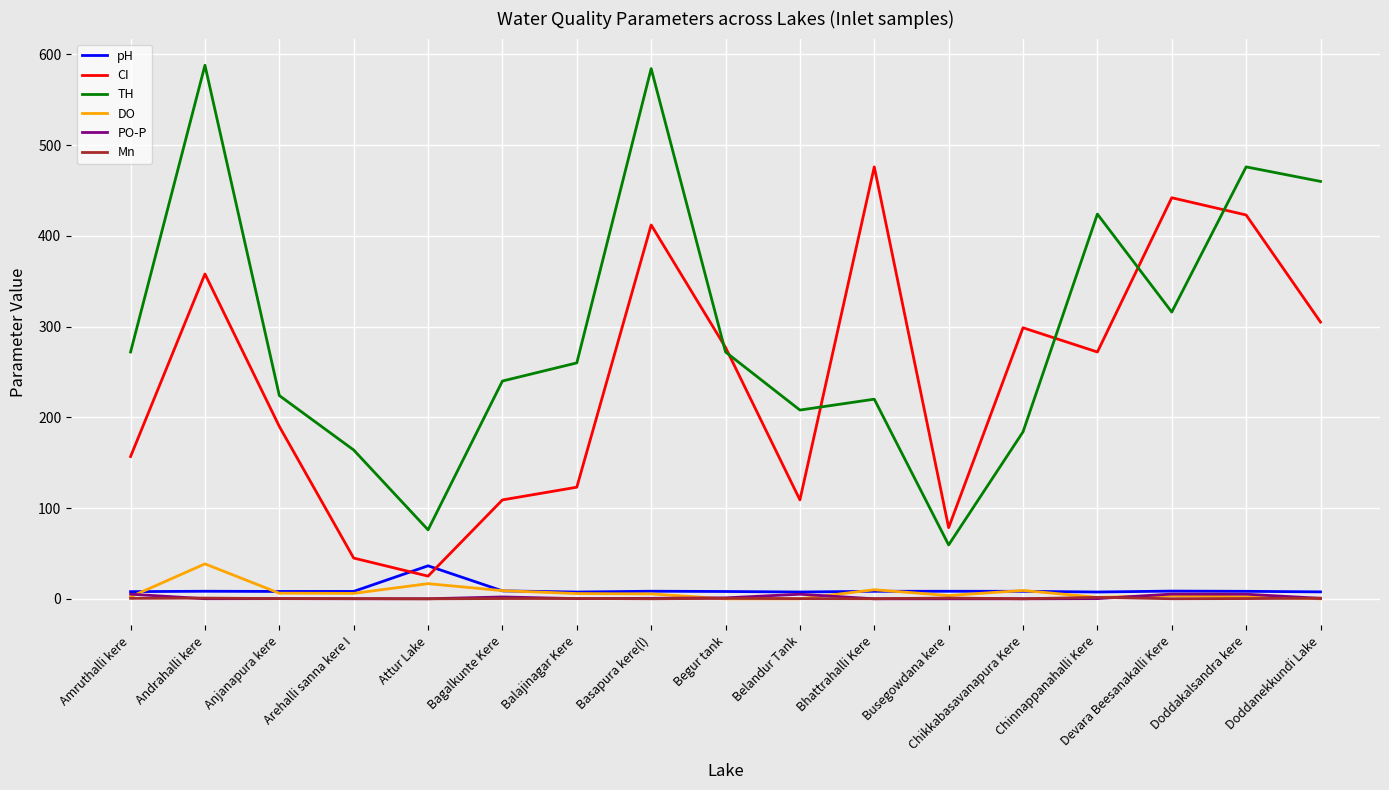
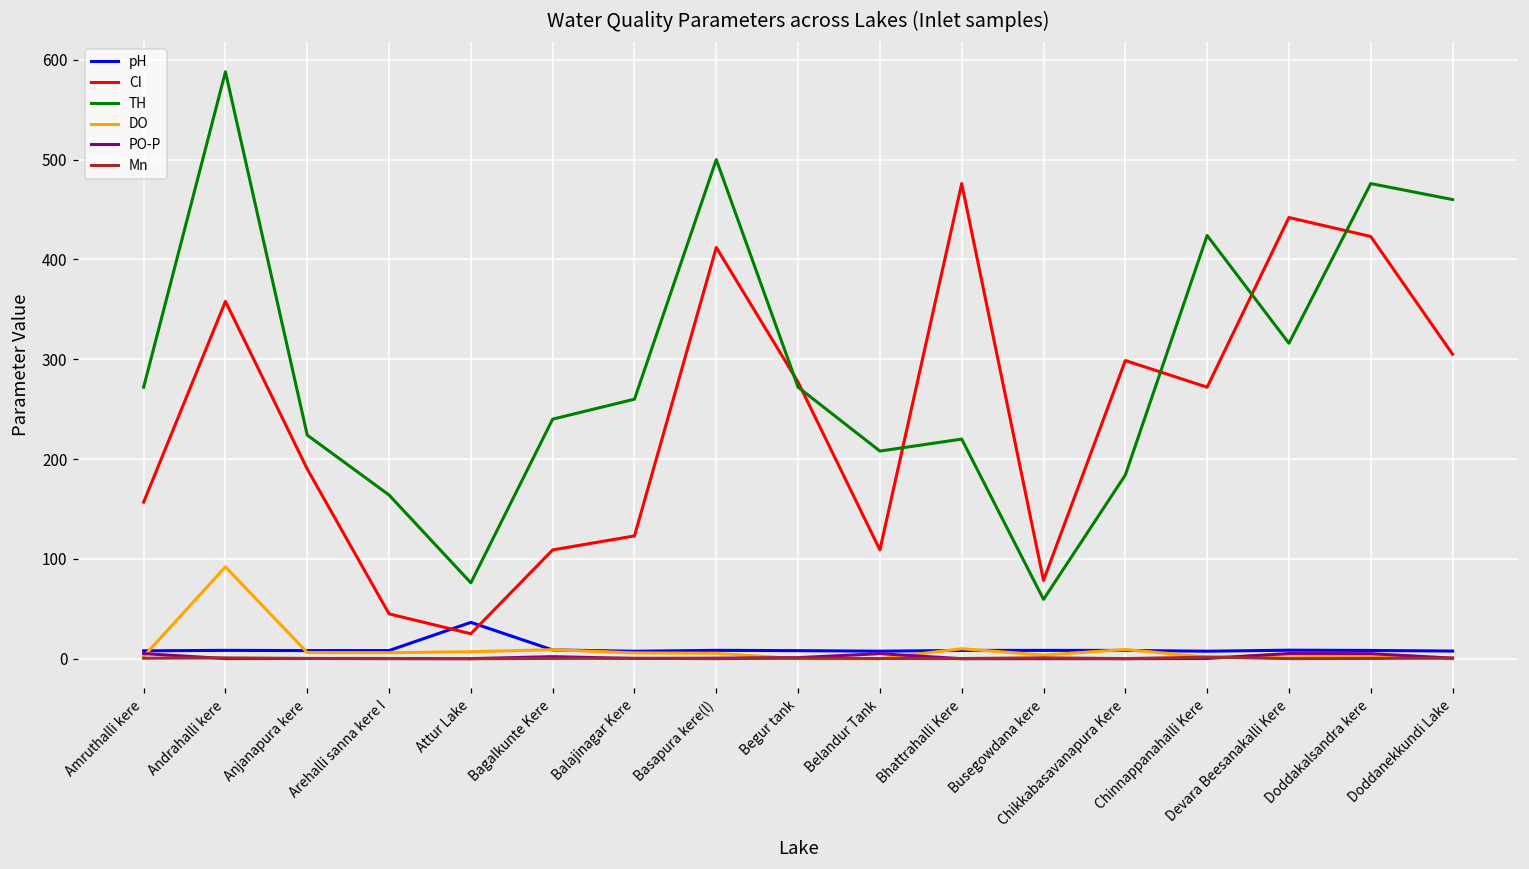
  {
    "pH": {
      "Amruthalli kere": 10,
      "Andrahalli kere": 10,
      "Attur Lake": 40,
      "Basapura kere(l)": 10,
      "Begur tank": 10,
      "Busegowdana kere": 10,
      "Chinnappanahalli Kere": 10,
      "Devara Beesanakalli Kere": 10,
      "Doddakalsandra kere": 10,
      "Doddanekkundi Lake": 10
    },
    "CI": {
      "Amruthalli kere": 160,
      "Andrahalli kere": 360,
      "Anjanapura kere": 190,
      "Arehalli sanna kere I": 40,
      "Attur Lake": 30,
      "Bagalkunte Kere": 110,
      "Balajinagar Kere": 120,
      "Basapura kere(l)": 410,
      "Begur tank": 280,
      "Belandur Tank": 110,
      "Bhattrahalli Kere": 480,
      "Busegowdana kere": 80,
      "Chikkabasavanapura Kere": 300,
      "Chinnappanahalli Kere": 270,
      "Devara Beesanakalli Kere": 440,
      "Doddakalsandra kere": 420,
      "Doddanekkundi Lake": 310
    },
    "TH": {
      "Amruthalli kere": 270,
      "Andrahalli kere": 590,
      "Anjanapura kere": 220,
      "Arehalli sanna kere I": 160,
      "Attur Lake": 80,
      "Bagalkunte Kere": 240,
      "Balajinagar Kere": 260,
-     "Basapura kere(l)": 580,
+     "Basapura kere(l)": 500,
      "Begur tank": 270,
      "Belandur Tank": 210,
      "Bhattrahalli Kere": 220,
      "Busegowdana kere": 60,
      "Chikkabasavanapura Kere": 180,
      "Chinnappanahalli Kere": 420,
      "Devara Beesanakalli Kere": 320,
      "Doddakalsandra kere": 480,
      "Doddanekkundi Lake": 460
    },
    "DO": {
-     "Andrahalli kere": 40,
-     "Attur Lake": 20,
+     "Andrahalli kere": 90,
+     "Attur Lake": 10,
      "Basapura kere(l)": 10
    },
    "PO-P": {
      "Amruthalli kere": 10,
      "Doddakalsandra kere": 10
    },
    "Mn": {
      "Devara Beesanakalli Kere": 0
    }
  }
